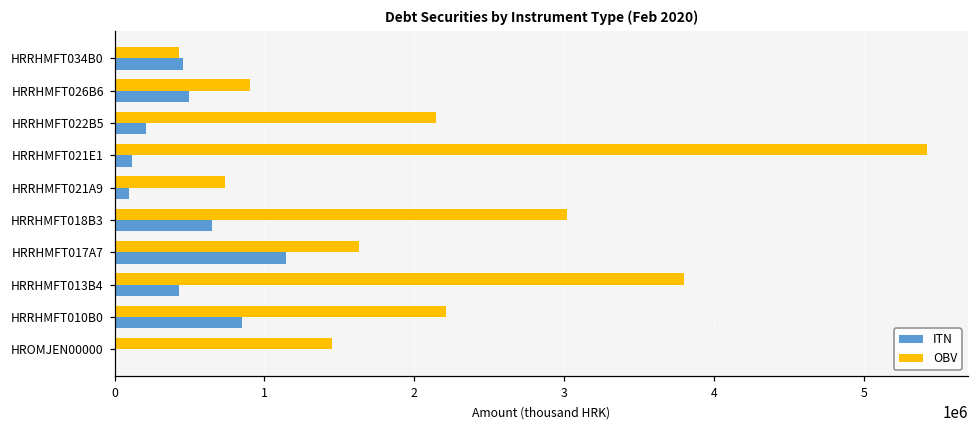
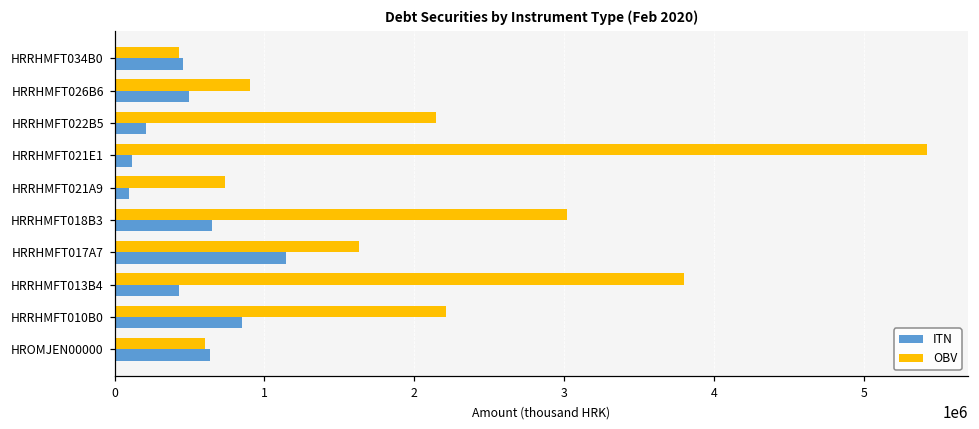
  {
    "ITN": {
      "HRRHMFT034B0": 460000,
      "HRRHMFT026B6": 500000,
      "HRRHMFT022B5": 210000,
      "HRRHMFT021E1": 120000,
      "HRRHMFT021A9": 100000,
      "HRRHMFT018B3": 650000,
      "HRRHMFT017A7": 1140000,
      "HRRHMFT013B4": 430000,
      "HRRHMFT010B0": 850000,
-     "HROMJEN00000": 10000
+     "HROMJEN00000": 640000
    },
    "OBV": {
      "HRRHMFT034B0": 430000,
      "HRRHMFT026B6": 900000,
      "HRRHMFT022B5": 2150000,
      "HRRHMFT021E1": 5430000,
      "HRRHMFT021A9": 740000,
      "HRRHMFT018B3": 3020000,
      "HRRHMFT017A7": 1630000,
      "HRRHMFT013B4": 3800000,
      "HRRHMFT010B0": 2210000,
-     "HROMJEN00000": 1450000
+     "HROMJEN00000": 600000
    }
  }
